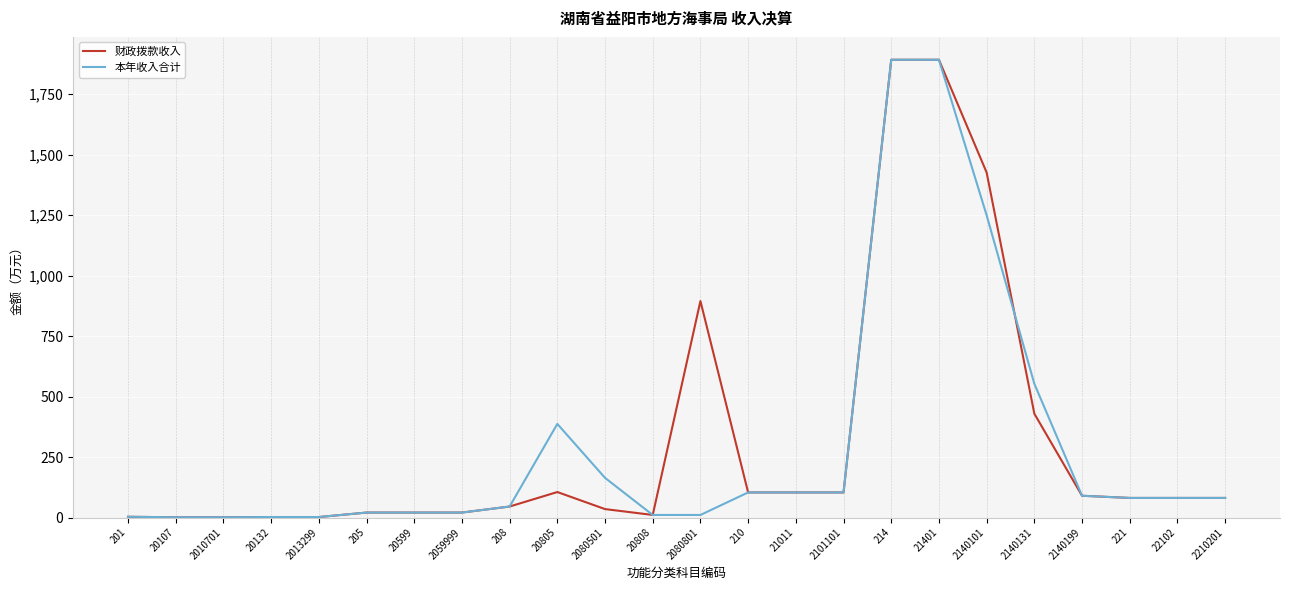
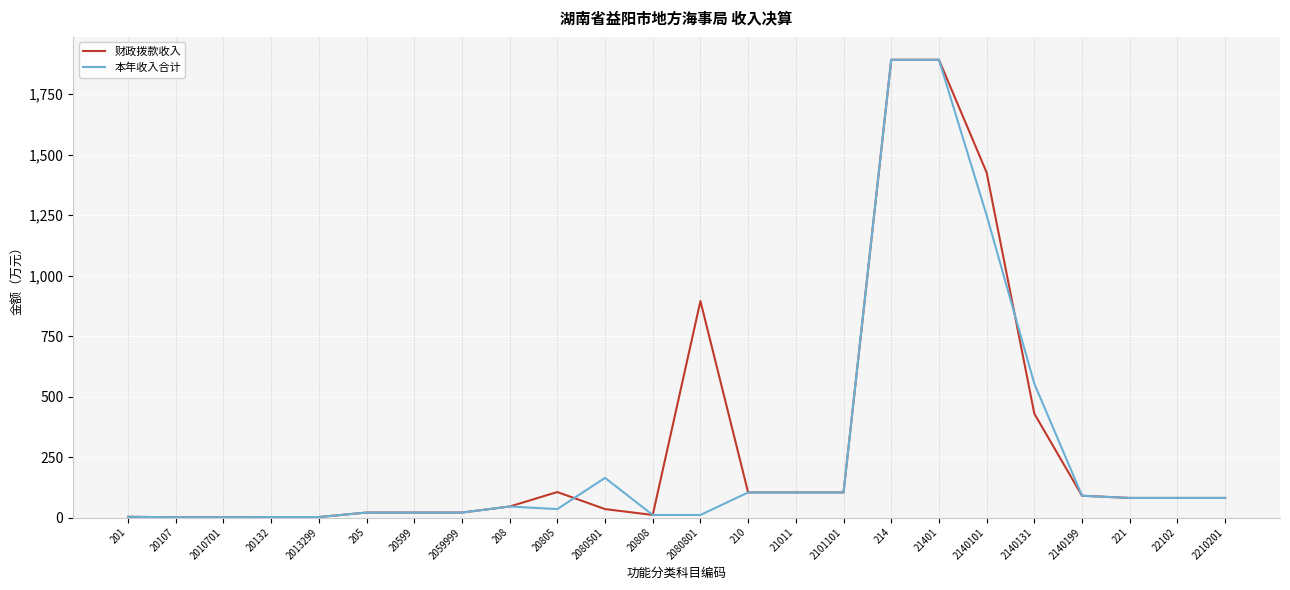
  {
    "财政拨款收入": {
      "20805": "110",
      "2080501": "30",
      "2080801": "890",
      "2140101": "1,430",
      "2140131": "430"
    },
    "本年收入合计": {
-     "20805": "390",
+     "20805": "30",
      "2080501": "160",
      "2080801": "10",
      "2140101": "1,250",
      "2140131": "550"
    }
  }
